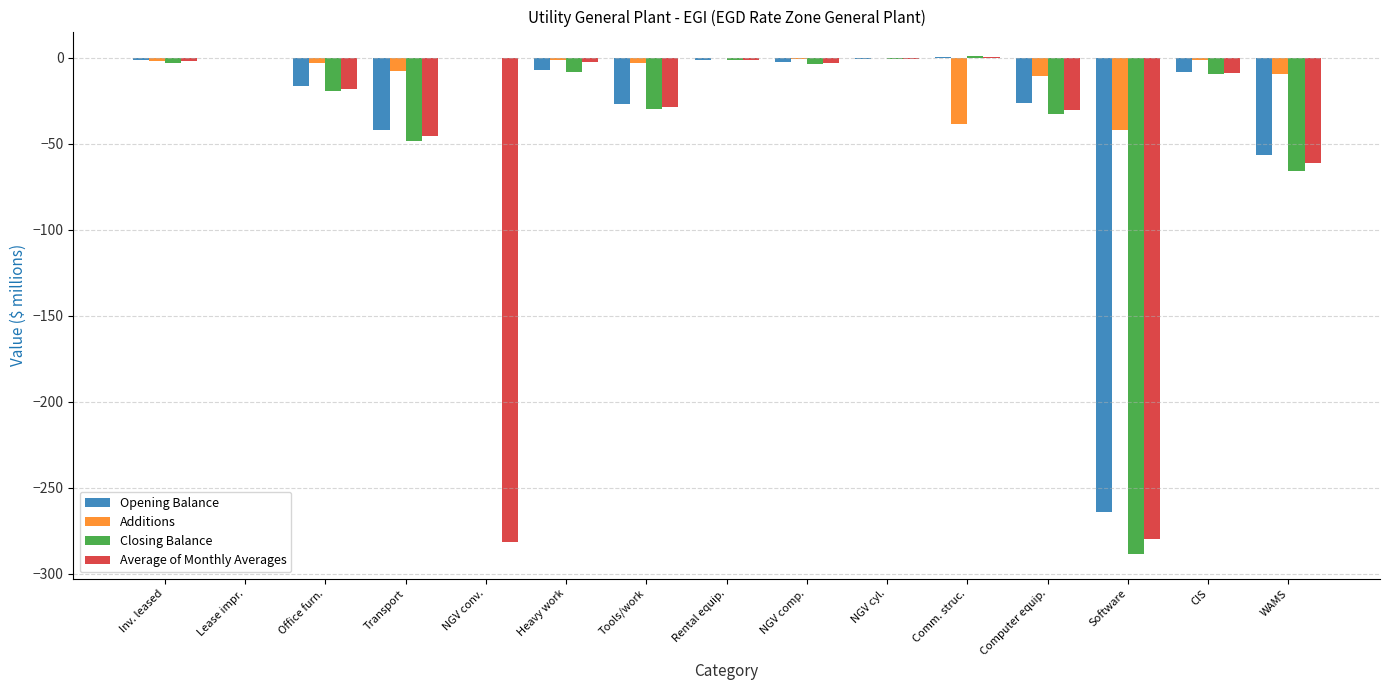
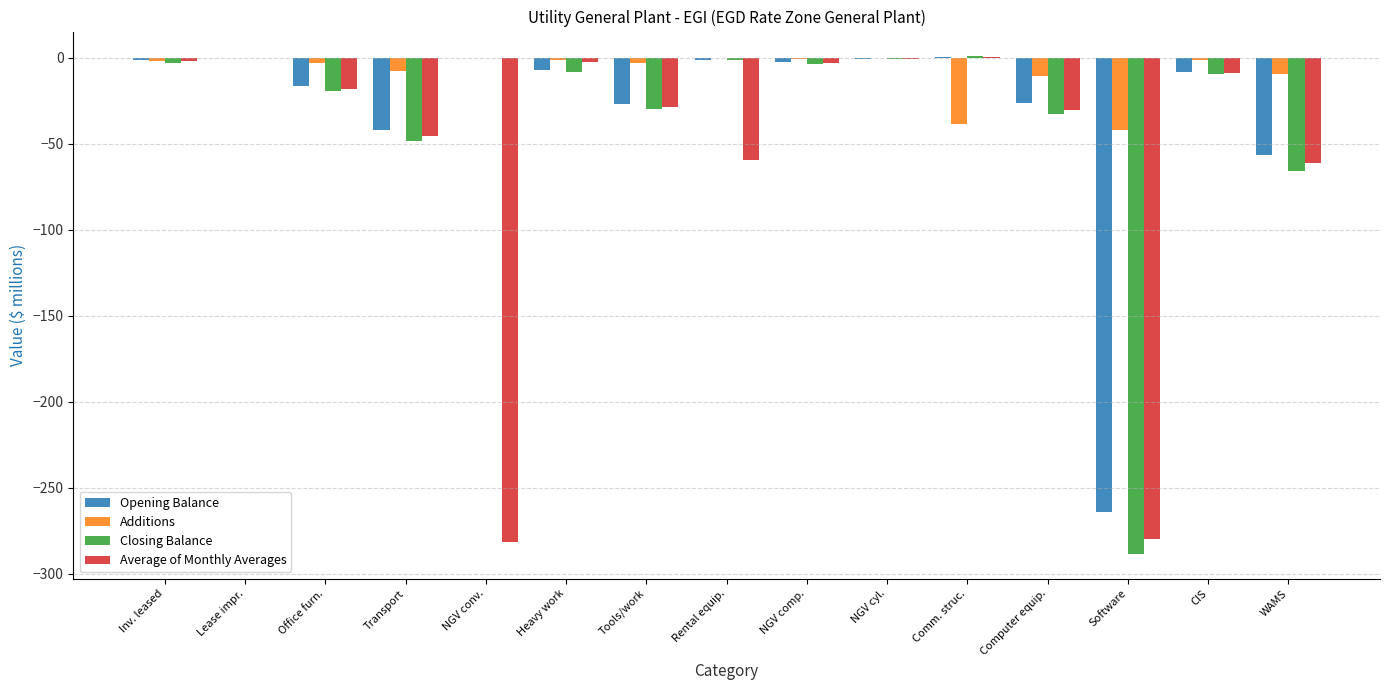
  {
    "Opening Balance": {
      "Office furn.": -17,
      "Transport": -42,
      "Heavy work": -7,
      "Tools/work": -27,
      "NGV comp.": -3,
      "Computer equip.": -26,
      "Software": -264,
      "CIS": -8,
      "WAMS": -57
    },
    "Additions": {
      "Inv. leased": -2,
      "Lease impr.": 0,
      "Office furn.": -3,
      "Transport": -8,
      "Tools/work": -3,
      "Comm. struc.": -38,
      "Computer equip.": -10,
      "Software": -42,
      "WAMS": -9
    },
    "Closing Balance": {
      "Inv. leased": -3,
      "Office furn.": -20,
      "Transport": -48,
      "Heavy work": -8,
      "Tools/work": -30,
      "NGV comp.": -3,
      "Computer equip.": -33,
      "Software": -288,
      "CIS": -9,
      "WAMS": -66
    },
    "Average of Monthly Averages": {
      "Inv. leased": -2,
      "Office furn.": -18,
      "Transport": -45,
      "NGV conv.": -281,
      "Heavy work": -3,
      "Tools/work": -28,
-     "Rental equip.": -1,
+     "Rental equip.": -59,
      "NGV comp.": -3,
      "Computer equip.": -30,
      "Software": -280,
      "CIS": -9,
      "WAMS": -61
    }
  }
